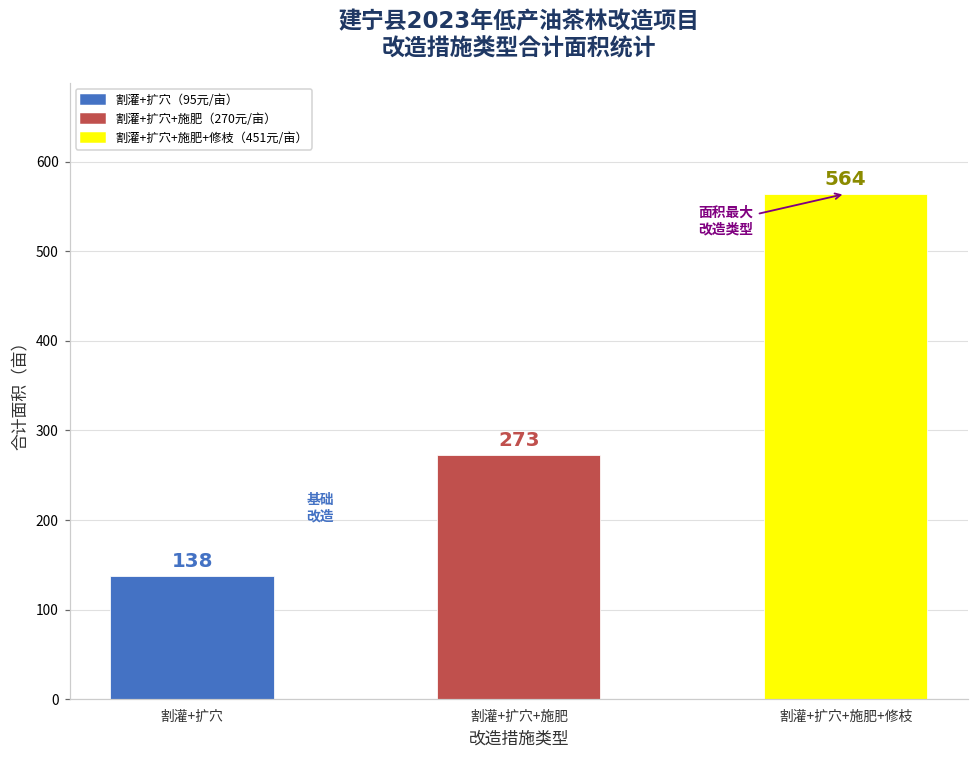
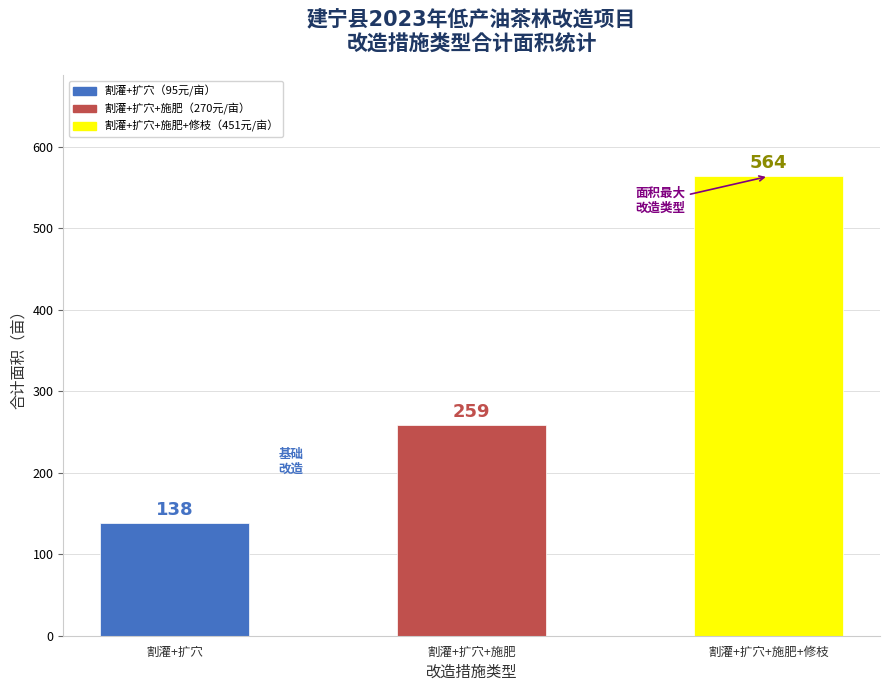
  {
    "割灌+扩穴": 138,
-   "割灌+扩穴+施肥": 273,
+   "割灌+扩穴+施肥": 259,
    "割灌+扩穴+施肥+修枝": 564
  }
